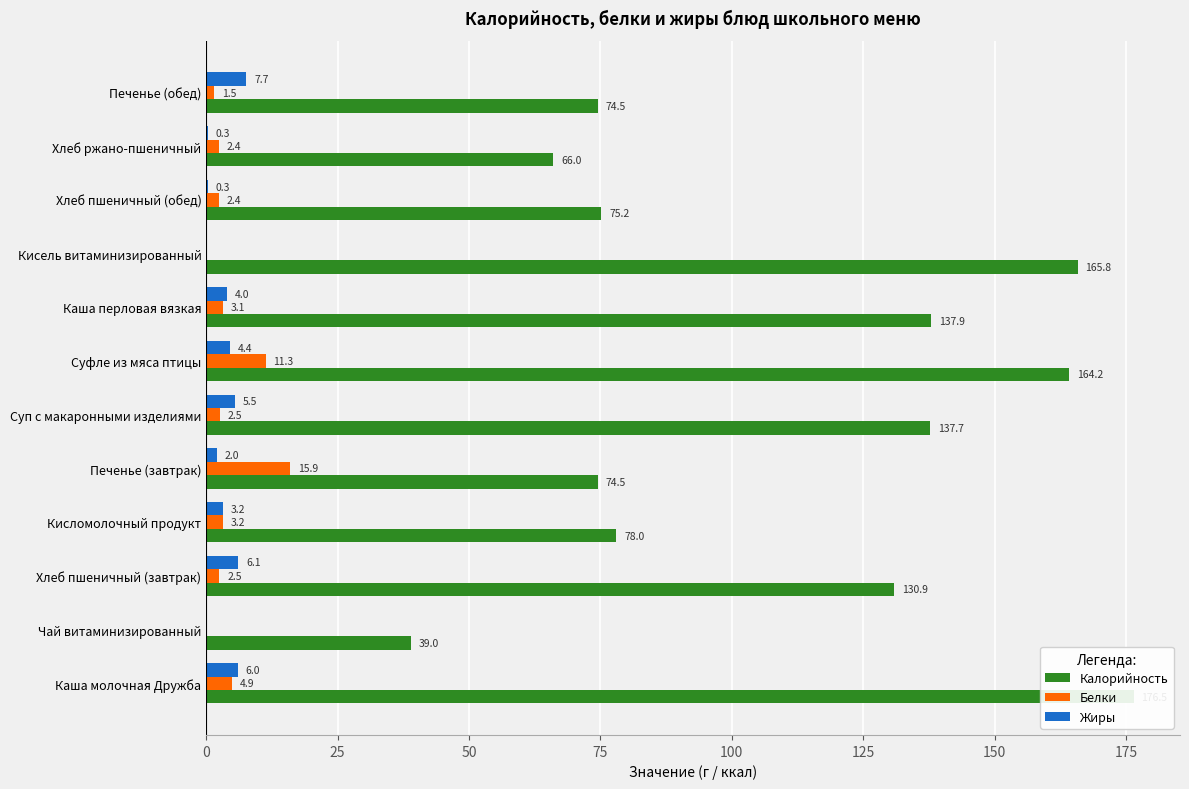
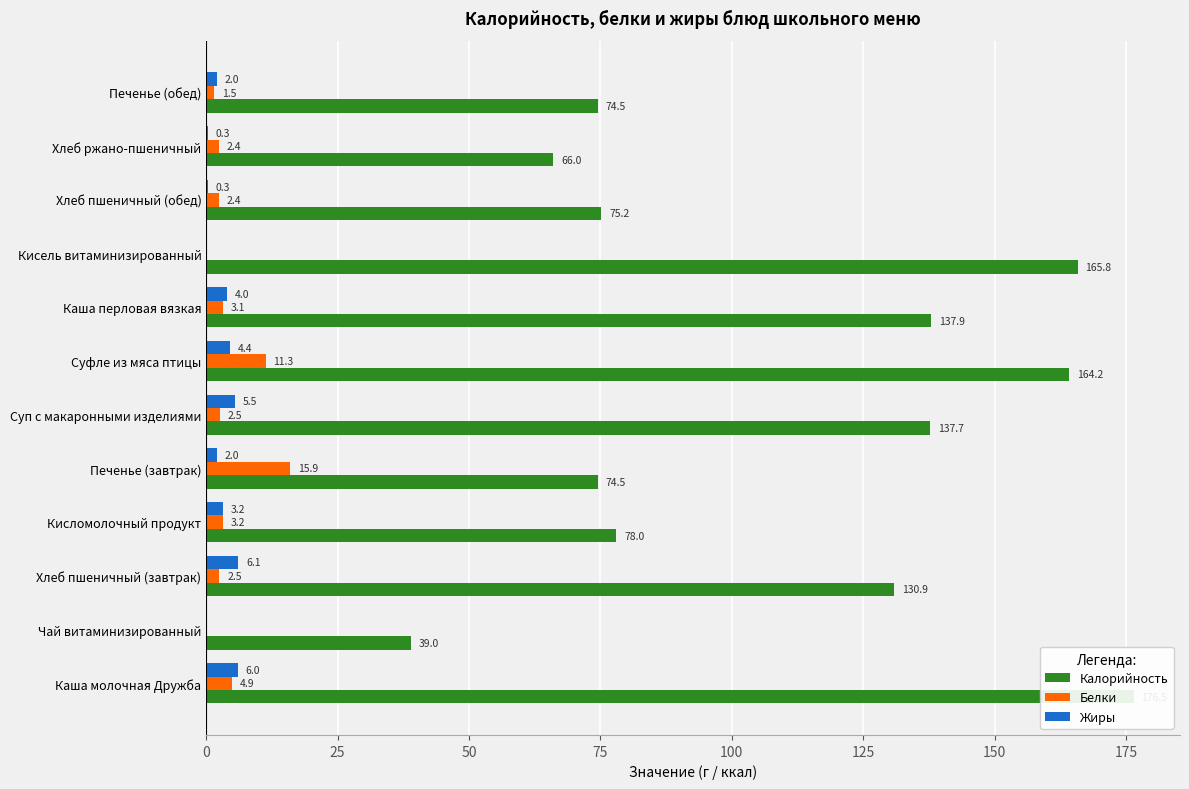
  {
    "Калорийность": {
      "Печенье (обед)": 74.5,
      "Хлеб ржано-пшеничный": 66.0,
      "Хлеб пшеничный (обед)": 75.2,
      "Кисель витаминизированный": 165.8,
      "Каша перловая вязкая": 137.9,
      "Суфле из мяса птицы": 164.2,
      "Суп с макаронными изделиями": 137.7,
      "Печенье (завтрак)": 74.5,
      "Кисломолочный продукт": 78.0,
      "Хлеб пшеничный (завтрак)": 130.9,
      "Чай витаминизированный": 39.0
    },
    "Белки": {
      "Печенье (обед)": 1.5,
      "Хлеб ржано-пшеничный": 2.4,
      "Хлеб пшеничный (обед)": 2.4,
      "Каша перловая вязкая": 3.1,
      "Суфле из мяса птицы": 11.3,
      "Суп с макаронными изделиями": 2.5,
      "Печенье (завтрак)": 15.9,
      "Кисломолочный продукт": 3.2,
      "Хлеб пшеничный (завтрак)": 2.5,
      "Каша молочная Дружба": 4.9
    },
    "Жиры": {
-     "Печенье (обед)": 7.7,
+     "Печенье (обед)": 2.0,
      "Хлеб ржано-пшеничный": 0.3,
      "Хлеб пшеничный (обед)": 0.3,
      "Каша перловая вязкая": 4.0,
      "Суфле из мяса птицы": 4.4,
      "Суп с макаронными изделиями": 5.5,
      "Печенье (завтрак)": 2.0,
      "Кисломолочный продукт": 3.2,
      "Хлеб пшеничный (завтрак)": 6.1,
      "Каша молочная Дружба": 6.0
    }
  }
